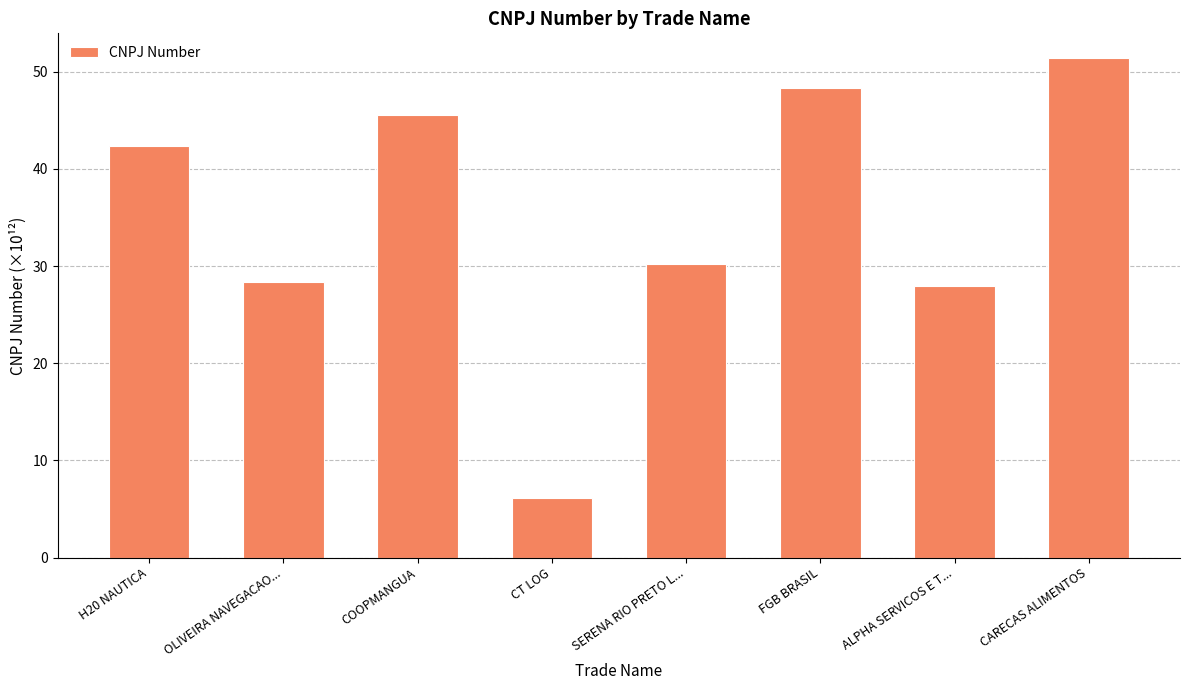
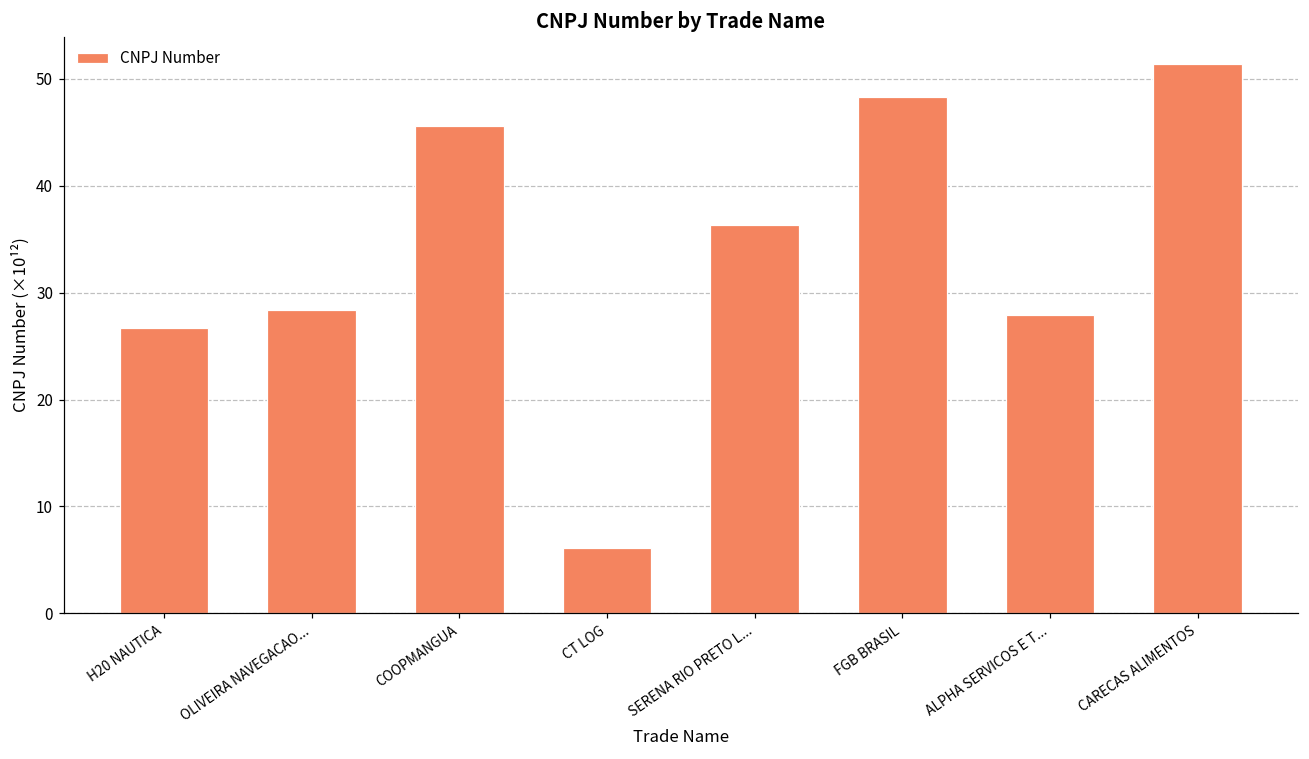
  {
-   "H20 NAUTICA": 42,
+   "H20 NAUTICA": 27,
    "OLIVEIRA NAVEGACAO...": 28,
    "COOPMANGUA": 46,
    "CT LOG": 6,
-   "SERENA RIO PRETO L...": 30,
+   "SERENA RIO PRETO L...": 36,
    "FGB BRASIL": 48,
    "ALPHA SERVICOS E T...": 28,
    "CARECAS ALIMENTOS": 51
  }
